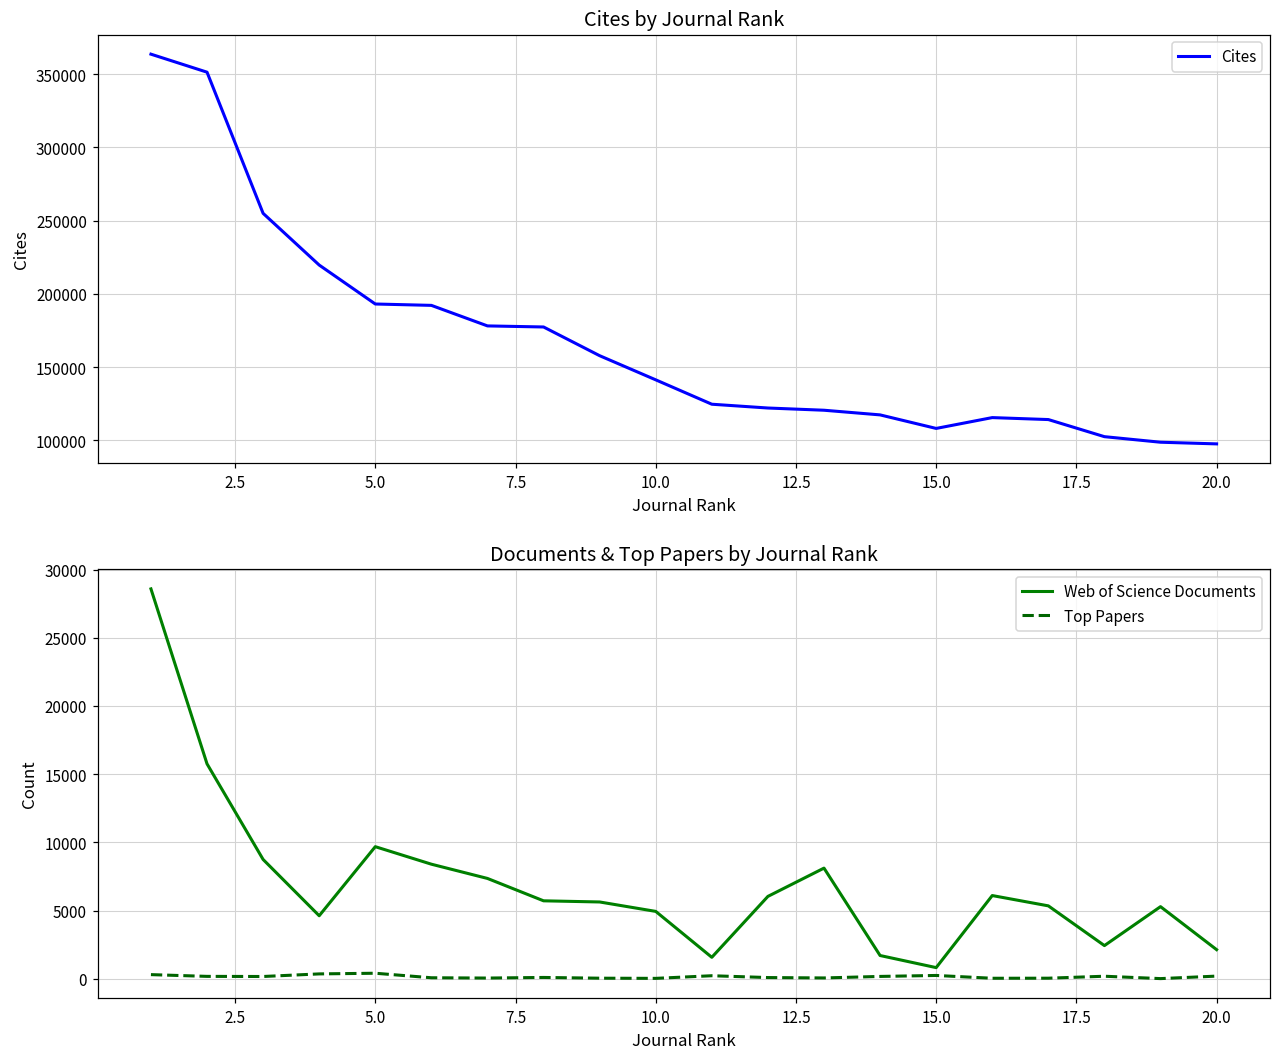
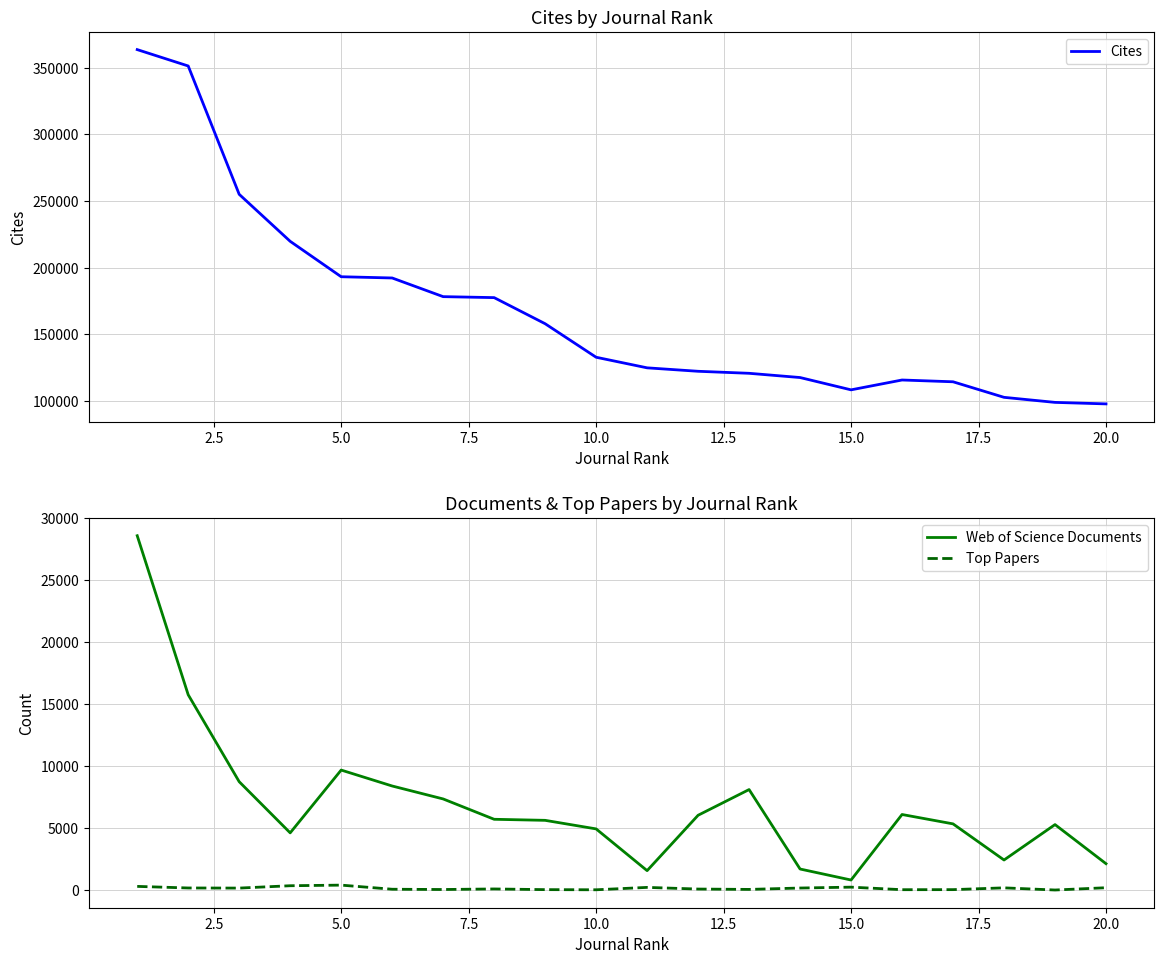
  {
    "Cites by Journal Rank": {
      "5.0": 193000,
-     "10.0": 141000,
+     "10.0": 133000,
      "15.0": 108000,
      "20.0": 98000
    }
  }
